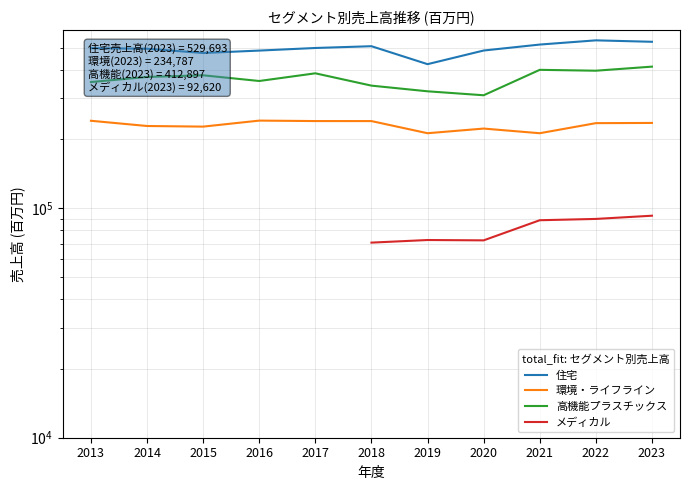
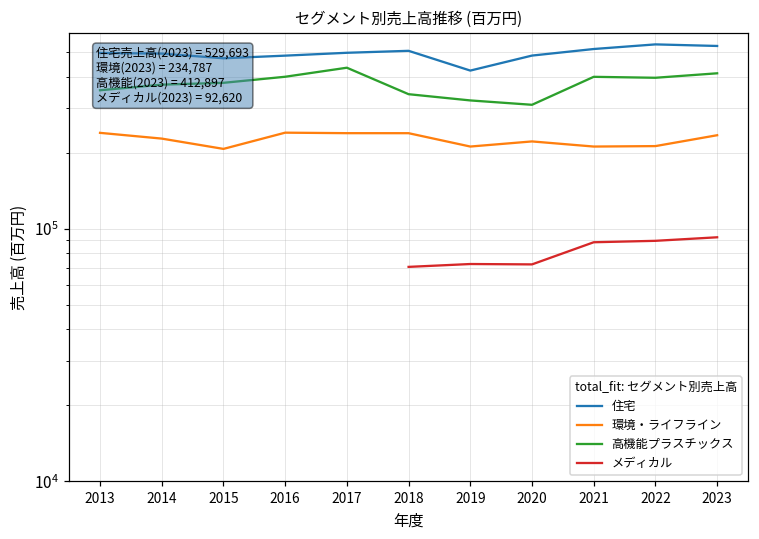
  {
    "住宅": {
      "2016": 480000,
      "2017": 500000,
      "2018": 510000,
      "2019": 420000,
      "2020": 490000,
      "2021": 520000,
      "2022": 540000,
      "2023": 530000
    },
    "環境・ライフライン": {
      "2013": 240000,
      "2014": 230000,
-     "2015": 230000,
+     "2015": 210000,
      "2016": 240000,
      "2017": 240000,
      "2018": 240000,
      "2019": 210000,
      "2020": 220000,
      "2021": 210000,
-     "2022": 230000,
+     "2022": 210000,
      "2023": 230000
    },
    "高機能プラスチックス": {
-     "2016": 360000,
-     "2017": 390000,
+     "2016": 400000,
+     "2017": 430000,
      "2018": 340000,
      "2019": 320000,
      "2020": 310000,
      "2021": 400000,
      "2022": 400000,
      "2023": 410000
    },
    "メディカル": {
      "2018": 71000,
      "2019": 73000,
      "2020": 72000,
      "2021": 89000,
      "2022": 90000,
      "2023": 93000
    }
  }
